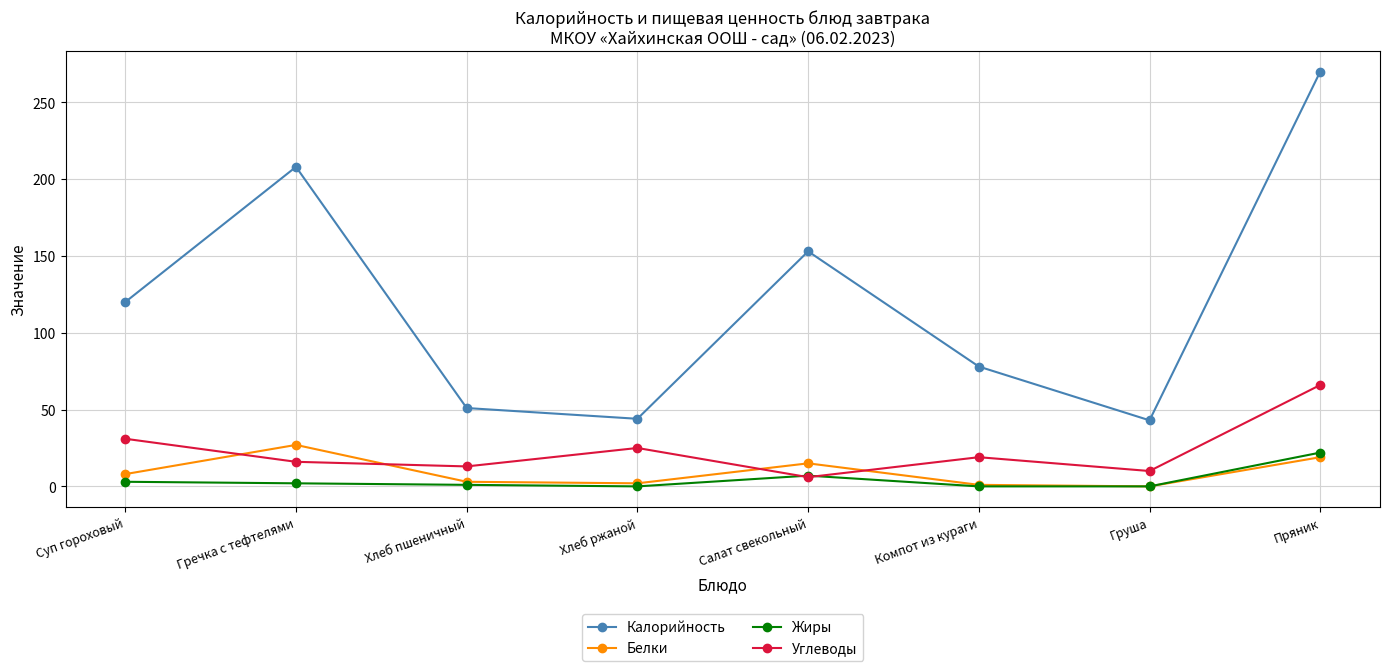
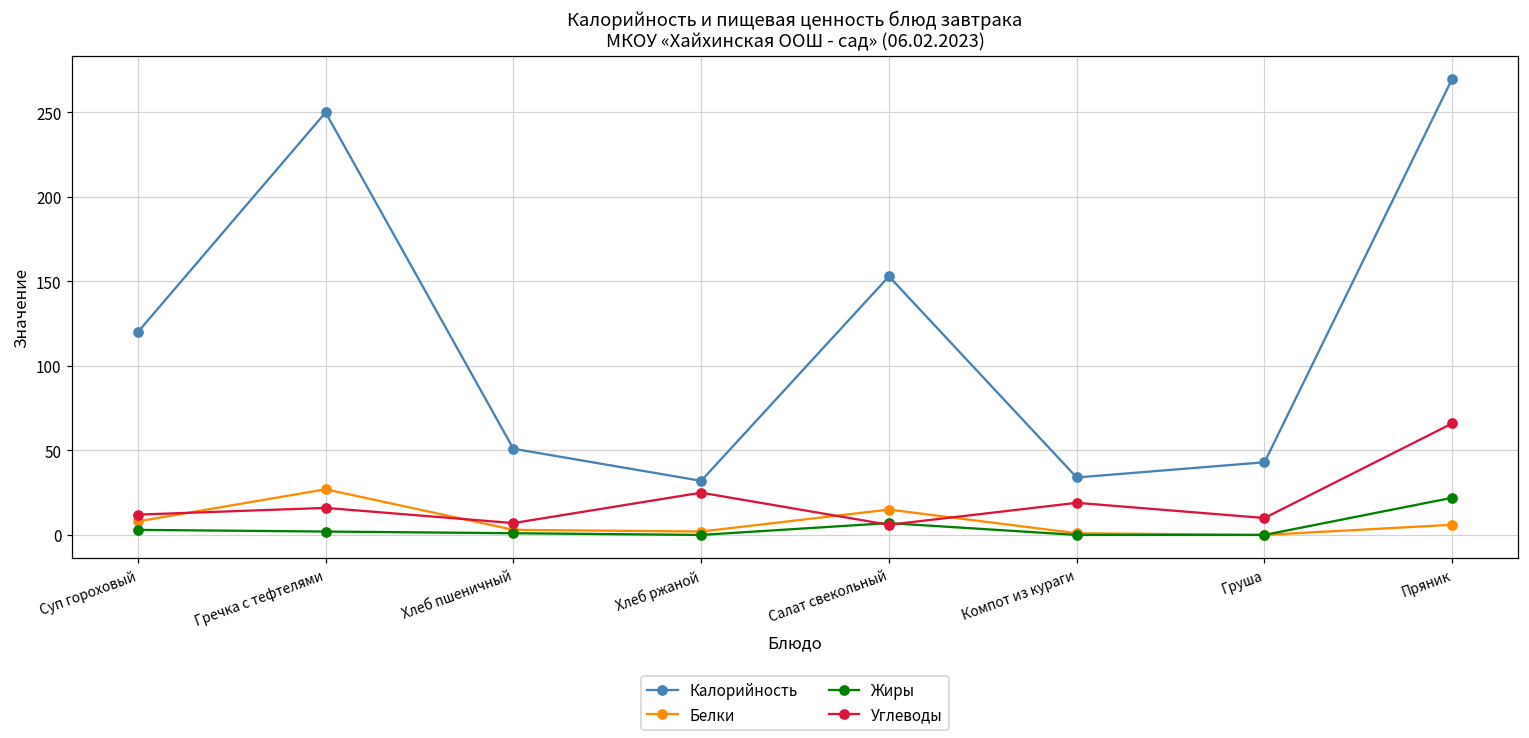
  {
    "Калорийность": {
      "Суп гороховый": 120,
-     "Гречка с тефтелями": 208,
+     "Гречка с тефтелями": 250,
      "Хлеб пшеничный": 51,
-     "Хлеб ржаной": 44,
+     "Хлеб ржаной": 32,
      "Салат свекольный": 153,
-     "Компот из кураги": 78,
+     "Компот из кураги": 34,
      "Груша": 43,
      "Пряник": 270
    },
    "Белки": {
      "Суп гороховый": 8,
      "Гречка с тефтелями": 27,
      "Хлеб пшеничный": 3,
      "Хлеб ржаной": 2,
      "Салат свекольный": 15,
-     "Пряник": 19
+     "Пряник": 6
    },
    "Жиры": {
      "Суп гороховый": 3,
      "Гречка с тефтелями": 2,
      "Хлеб пшеничный": 1,
      "Хлеб ржаной": 0,
      "Пряник": 22
    },
    "Углеводы": {
-     "Суп гороховый": 31,
+     "Суп гороховый": 12,
      "Гречка с тефтелями": 16,
-     "Хлеб пшеничный": 13,
+     "Хлеб пшеничный": 7,
      "Хлеб ржаной": 25,
      "Компот из кураги": 19,
      "Груша": 10,
      "Пряник": 66
    }
  }
